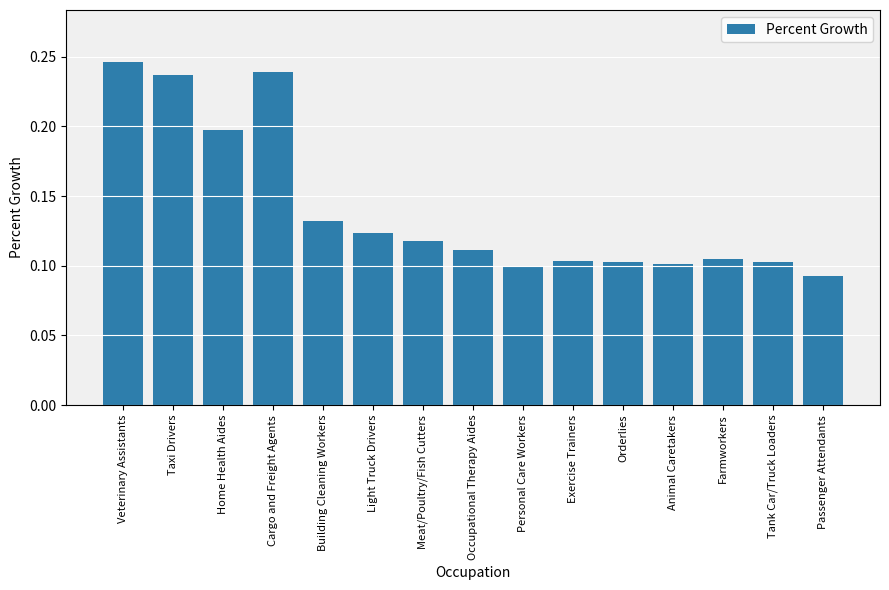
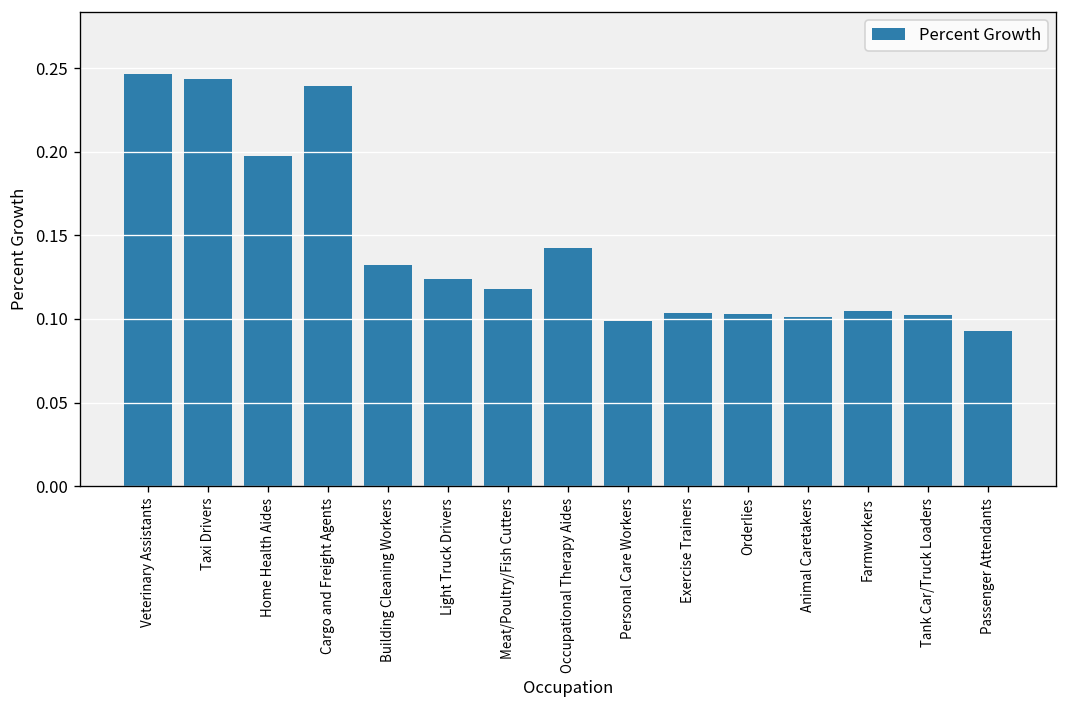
  {
    "Veterinary Assistants": 0.247,
-   "Taxi Drivers": 0.237,
+   "Taxi Drivers": 0.244,
    "Home Health Aides": 0.197,
    "Cargo and Freight Agents": 0.239,
    "Building Cleaning Workers": 0.132,
    "Light Truck Drivers": 0.124,
    "Meat/Poultry/Fish Cutters": 0.118,
-   "Occupational Therapy Aides": 0.111,
+   "Occupational Therapy Aides": 0.142,
    "Personal Care Workers": 0.099,
    "Exercise Trainers": 0.104,
    "Orderlies": 0.103,
    "Animal Caretakers": 0.101,
    "Farmworkers": 0.105,
    "Tank Car/Truck Loaders": 0.103,
    "Passenger Attendants": 0.093
  }
